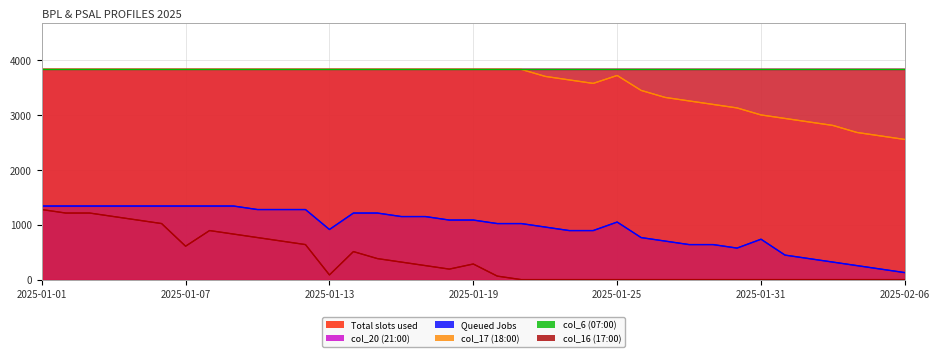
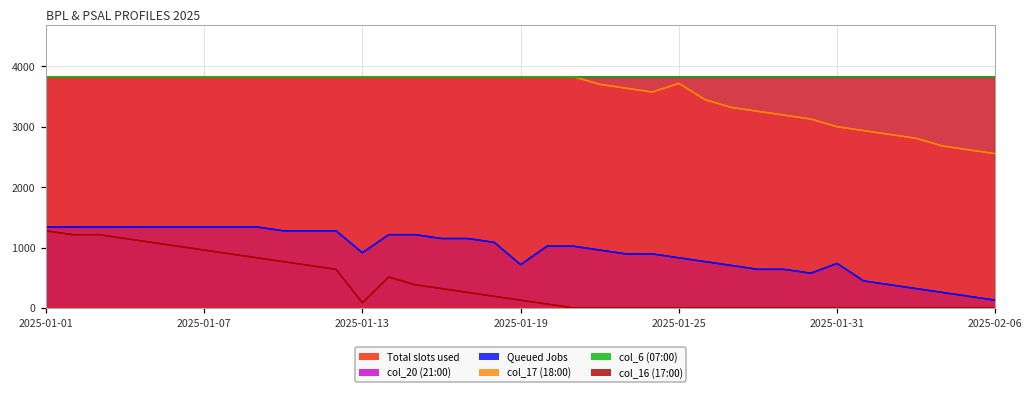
  {
    "col_16 (17:00)": {
      "2025-01-01": 1300,
-     "2025-01-07": 600,
+     "2025-01-07": 1000,
      "2025-01-13": 100,
-     "2025-01-19": 300,
+     "2025-01-19": 100,
      "2025-01-25": 0,
      "2025-01-31": 0,
      "2025-02-06": 0
    },
    "Total slots used": {
      "2025-01-25": 3800,
      "2025-01-31": 3800,
      "2025-02-06": 3800
    },
    "col_17 (18:00)": {
      "2025-01-25": 3700,
      "2025-01-31": 3000,
      "2025-02-06": 2600
    },
    "Queued Jobs": {
      "2025-01-01": 1300,
      "2025-01-07": 1300,
      "2025-01-13": 900,
-     "2025-01-19": 1100,
-     "2025-01-25": 1000,
+     "2025-01-19": 700,
+     "2025-01-25": 800,
      "2025-01-31": 700,
      "2025-02-06": 100
    }
  }
